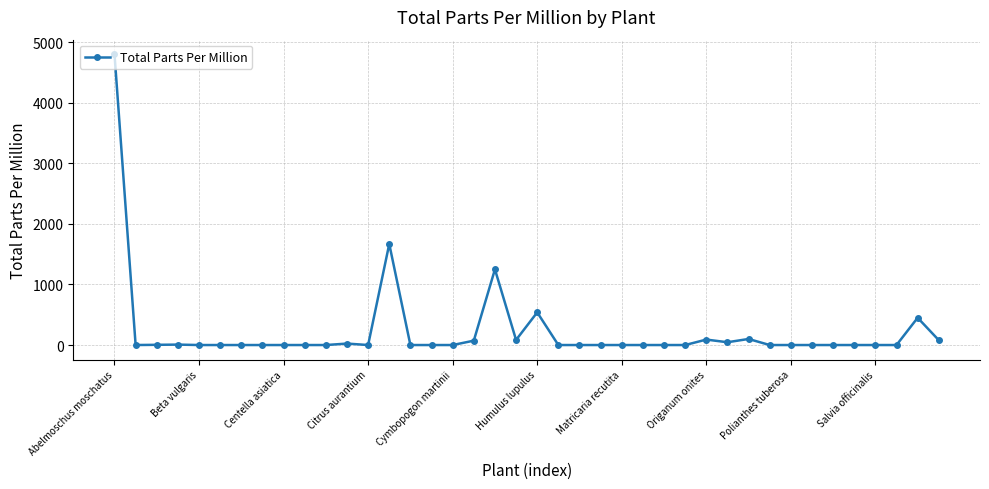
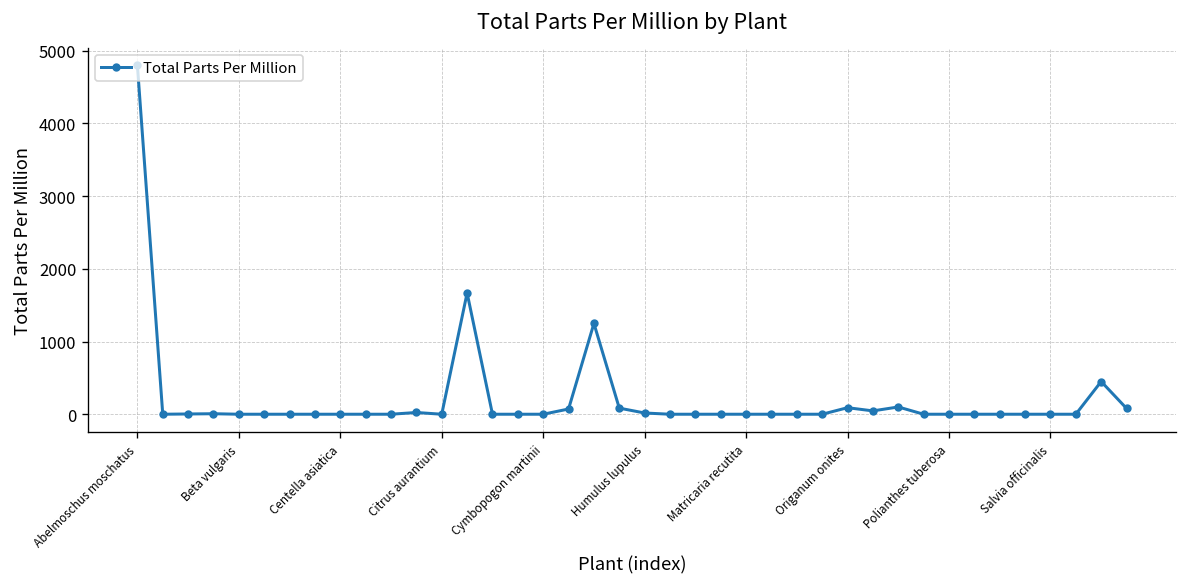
  {
    "Beta vulgaris": 0,
    "Centella asiatica": 0,
    "Citrus aurantium": 0,
    "Cymbopogon martinii": 0,
-   "Humulus lupulus": 500,
+   "Humulus lupulus": 0,
    "Matricaria recutita": 0,
    "Origanum onites": 100,
    "Polianthes tuberosa": 0,
    "Salvia officinalis": 0
  }
